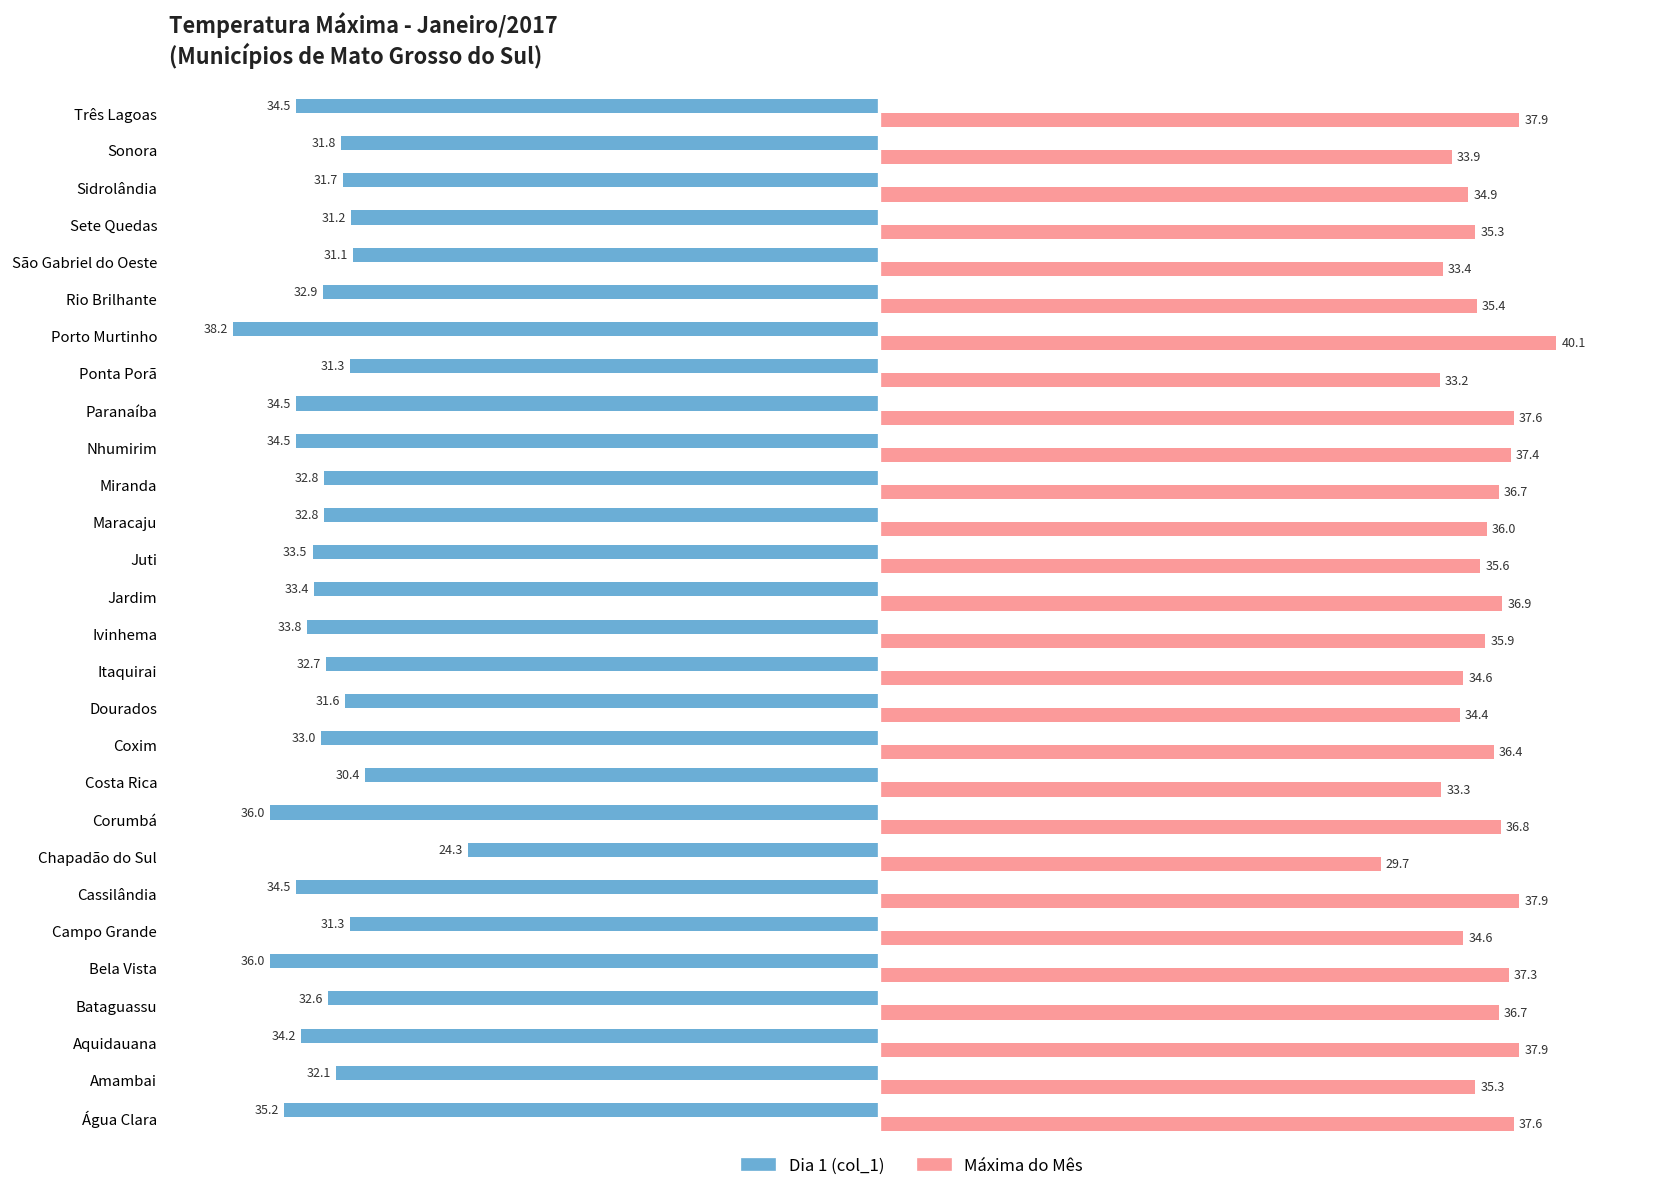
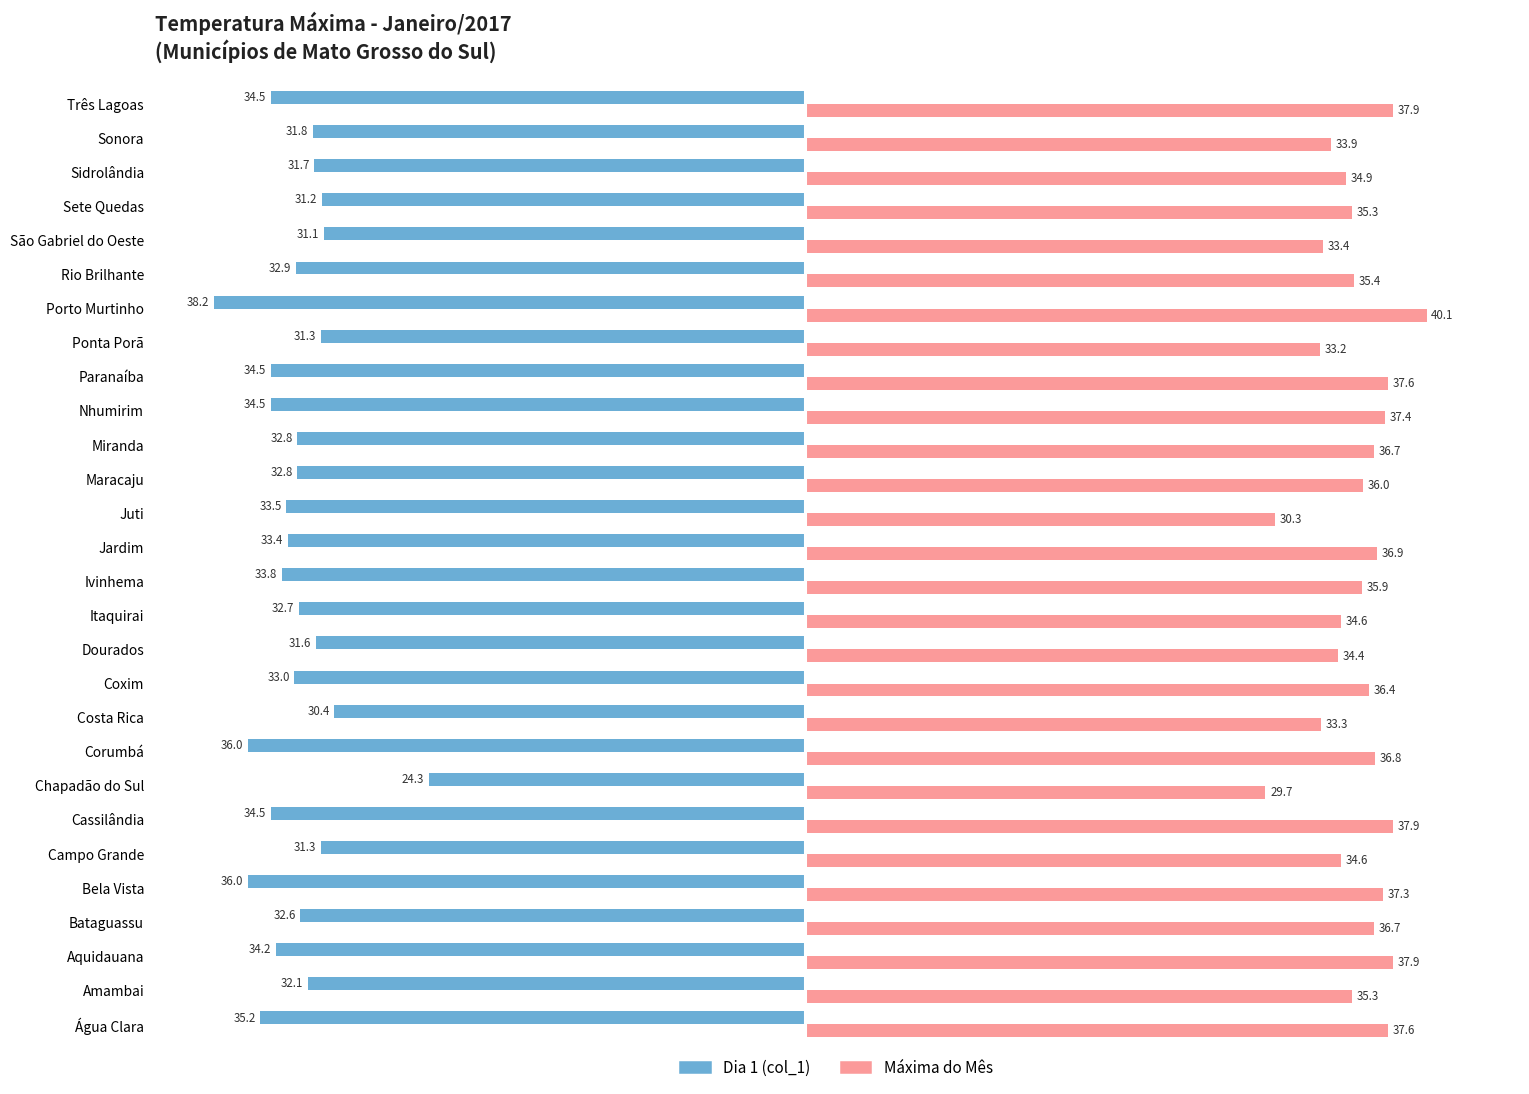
  {
    "Máxima do Mês": {
      "Três Lagoas": 37.9,
      "Sonora": 33.9,
      "Sidrolândia": 34.9,
      "Sete Quedas": 35.3,
      "São Gabriel do Oeste": 33.4,
      "Rio Brilhante": 35.4,
      "Porto Murtinho": 40.1,
      "Ponta Porã": 33.2,
      "Paranaíba": 37.6,
      "Nhumirim": 37.4,
      "Miranda": 36.7,
      "Maracaju": 36.0,
-     "Juti": 35.6,
+     "Juti": 30.3,
      "Jardim": 36.9,
      "Ivinhema": 35.9,
      "Itaquirai": 34.6,
      "Dourados": 34.4,
      "Coxim": 36.4,
      "Costa Rica": 33.3,
      "Corumbá": 36.8,
      "Chapadão do Sul": 29.7,
      "Cassilândia": 37.9,
      "Campo Grande": 34.6,
      "Bela Vista": 37.3,
      "Bataguassu": 36.7,
      "Aquidauana": 37.9,
      "Amambai": 35.3,
      "Água Clara": 37.6
    }
  }
